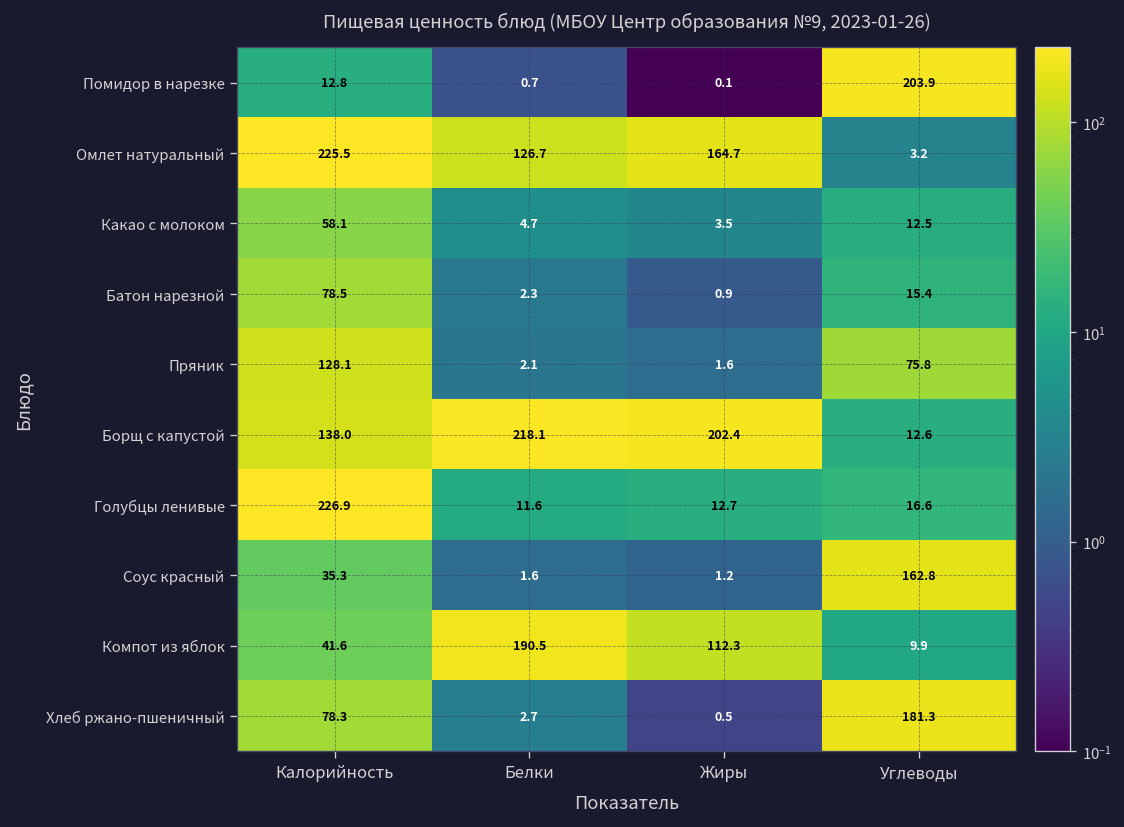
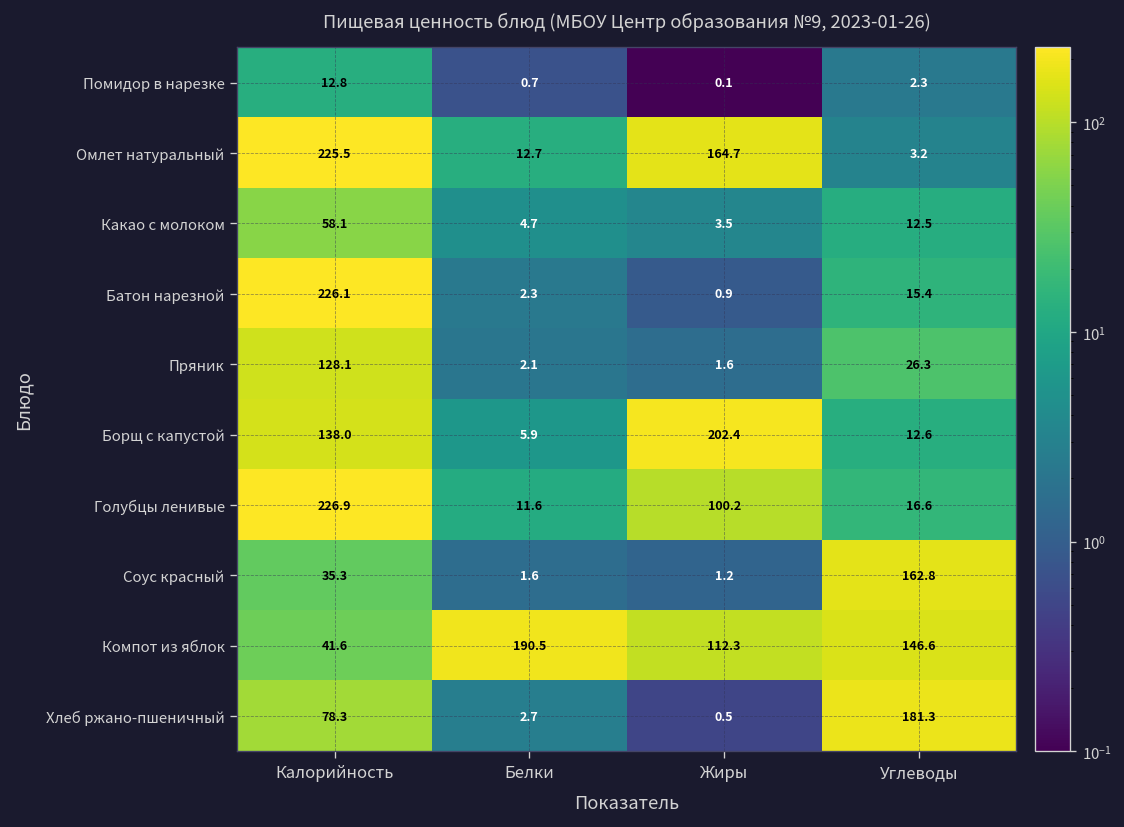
  {
    "Помидор в нарезке": {
      "Калорийность": 12.8,
      "Белки": 0.7,
      "Жиры": 0.1,
-     "Углеводы": 203.9
+     "Углеводы": 2.3
    },
    "Омлет натуральный": {
      "Калорийность": 225.5,
-     "Белки": 126.7,
+     "Белки": 12.7,
      "Жиры": 164.7,
      "Углеводы": 3.2
    },
    "Какао с молоком": {
      "Калорийность": 58.1,
      "Белки": 4.7,
      "Жиры": 3.5,
      "Углеводы": 12.5
    },
    "Батон нарезной": {
-     "Калорийность": 78.5,
+     "Калорийность": 226.1,
      "Белки": 2.3,
      "Жиры": 0.9,
      "Углеводы": 15.4
    },
    "Пряник": {
      "Калорийность": 128.1,
      "Белки": 2.1,
      "Жиры": 1.6,
-     "Углеводы": 75.8
+     "Углеводы": 26.3
    },
    "Борщ с капустой": {
      "Калорийность": 138.0,
-     "Белки": 218.1,
+     "Белки": 5.9,
      "Жиры": 202.4,
      "Углеводы": 12.6
    },
    "Голубцы ленивые": {
      "Калорийность": 226.9,
      "Белки": 11.6,
-     "Жиры": 12.7,
+     "Жиры": 100.2,
      "Углеводы": 16.6
    },
    "Соус красный": {
      "Калорийность": 35.3,
      "Белки": 1.6,
      "Жиры": 1.2,
      "Углеводы": 162.8
    },
    "Компот из яблок": {
      "Калорийность": 41.6,
      "Белки": 190.5,
      "Жиры": 112.3,
-     "Углеводы": 9.9
+     "Углеводы": 146.6
    },
    "Хлеб ржано-пшеничный": {
      "Калорийность": 78.3,
      "Белки": 2.7,
      "Жиры": 0.5,
      "Углеводы": 181.3
    }
  }
